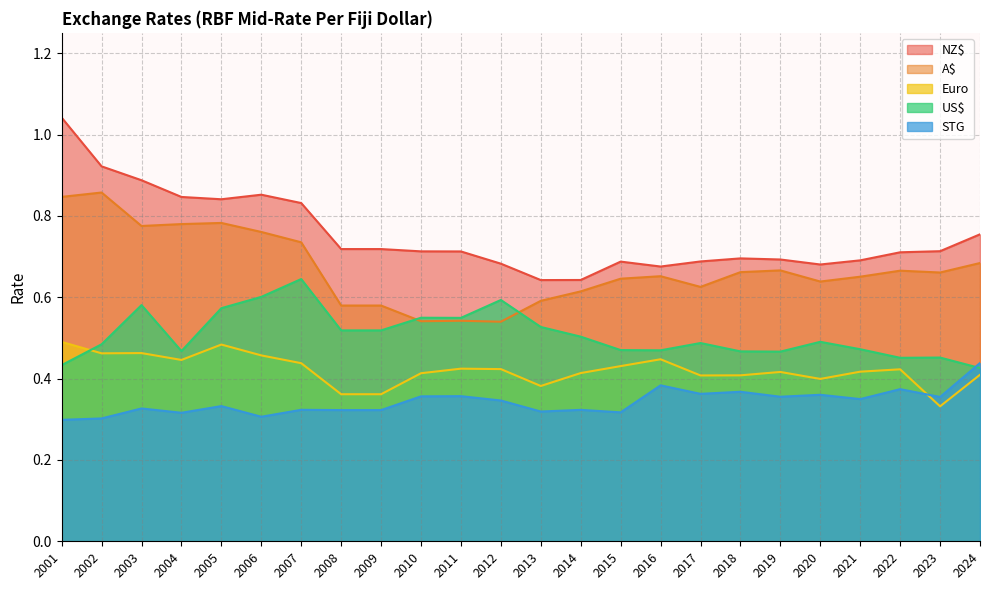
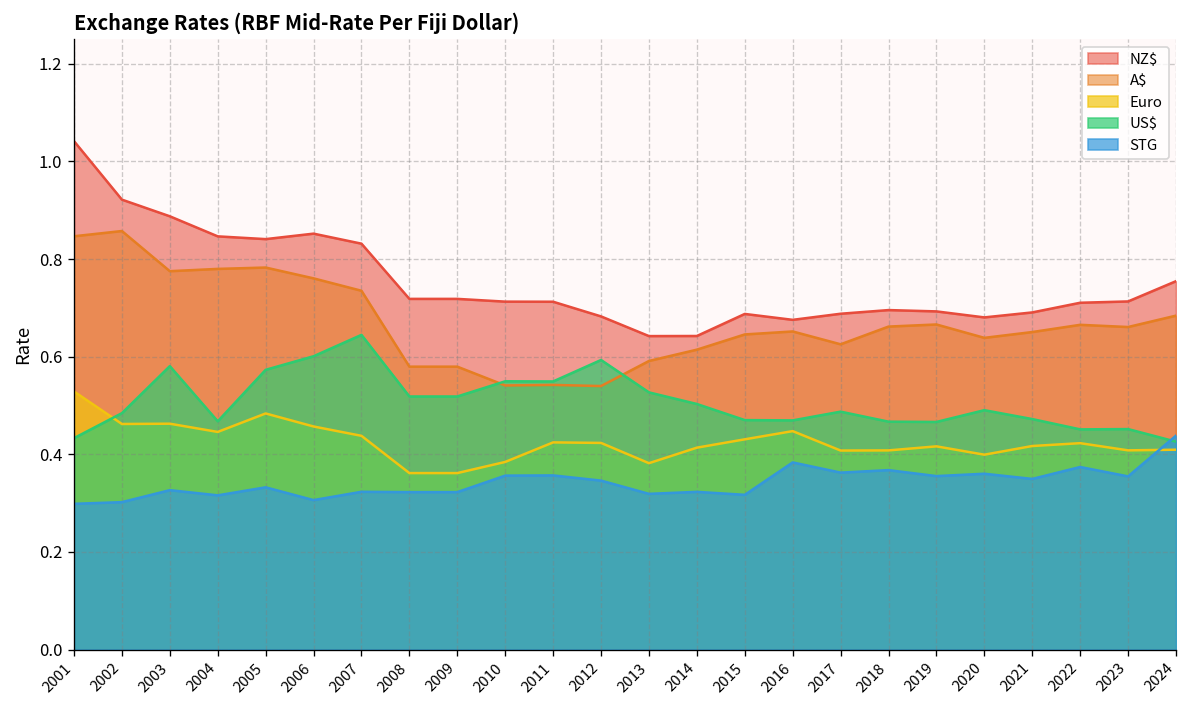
  {
    "Euro": {
-     "2001": 0.49,
+     "2001": 0.53,
      "2002": 0.46,
      "2003": 0.46,
      "2004": 0.45,
      "2005": 0.48,
      "2006": 0.46,
      "2007": 0.44,
      "2008": 0.36,
      "2009": 0.36,
-     "2010": 0.41,
+     "2010": 0.38,
      "2011": 0.42,
      "2012": 0.42,
      "2013": 0.38,
      "2014": 0.41,
      "2015": 0.43,
      "2016": 0.45,
      "2017": 0.41,
      "2018": 0.41,
      "2019": 0.42,
      "2020": 0.40,
      "2021": 0.42,
      "2022": 0.42,
-     "2023": 0.33,
+     "2023": 0.41,
      "2024": 0.41
    },
    "US$": {
      "2001": 0.43,
      "2002": 0.48,
      "2003": 0.58,
      "2004": 0.47,
      "2005": 0.57,
      "2006": 0.60,
      "2007": 0.64,
      "2008": 0.52,
      "2009": 0.52,
      "2010": 0.55,
      "2011": 0.55,
      "2012": 0.59,
      "2013": 0.53,
      "2014": 0.50,
      "2015": 0.47,
      "2016": 0.47,
      "2017": 0.49,
      "2018": 0.47,
      "2019": 0.47,
      "2020": 0.49,
      "2021": 0.47,
      "2022": 0.45,
      "2023": 0.45,
      "2024": 0.43
    },
    "STG": {
      "2001": 0.30,
      "2002": 0.30,
      "2003": 0.33,
      "2004": 0.32,
      "2005": 0.33,
      "2006": 0.31,
      "2007": 0.32,
      "2008": 0.32,
      "2009": 0.32,
      "2010": 0.36,
      "2011": 0.36,
      "2012": 0.35,
      "2013": 0.32,
      "2014": 0.32,
      "2015": 0.32,
      "2016": 0.38,
      "2017": 0.36,
      "2018": 0.37,
      "2019": 0.36,
      "2020": 0.36,
      "2021": 0.35,
      "2022": 0.37,
      "2023": 0.35,
      "2024": 0.44
    }
  }
